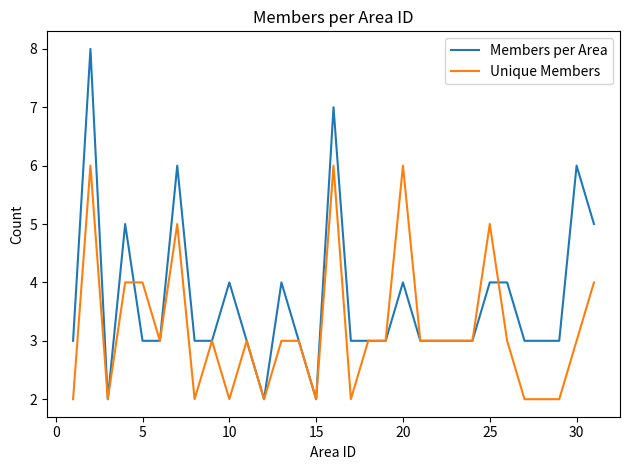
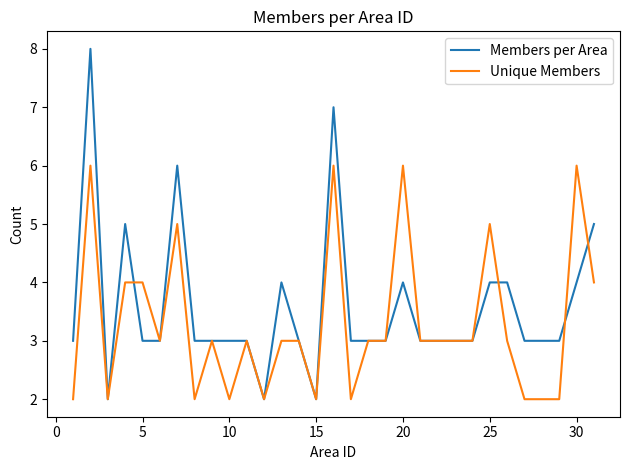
  {
    "Members per Area": {
      "5": 3,
-     "10": 4,
+     "10": 3,
      "20": 4,
      "25": 4,
-     "30": 6
+     "30": 4
    },
    "Unique Members": {
      "5": 4,
      "10": 2,
      "20": 6,
      "25": 5,
-     "30": 3
+     "30": 6
    }
  }
